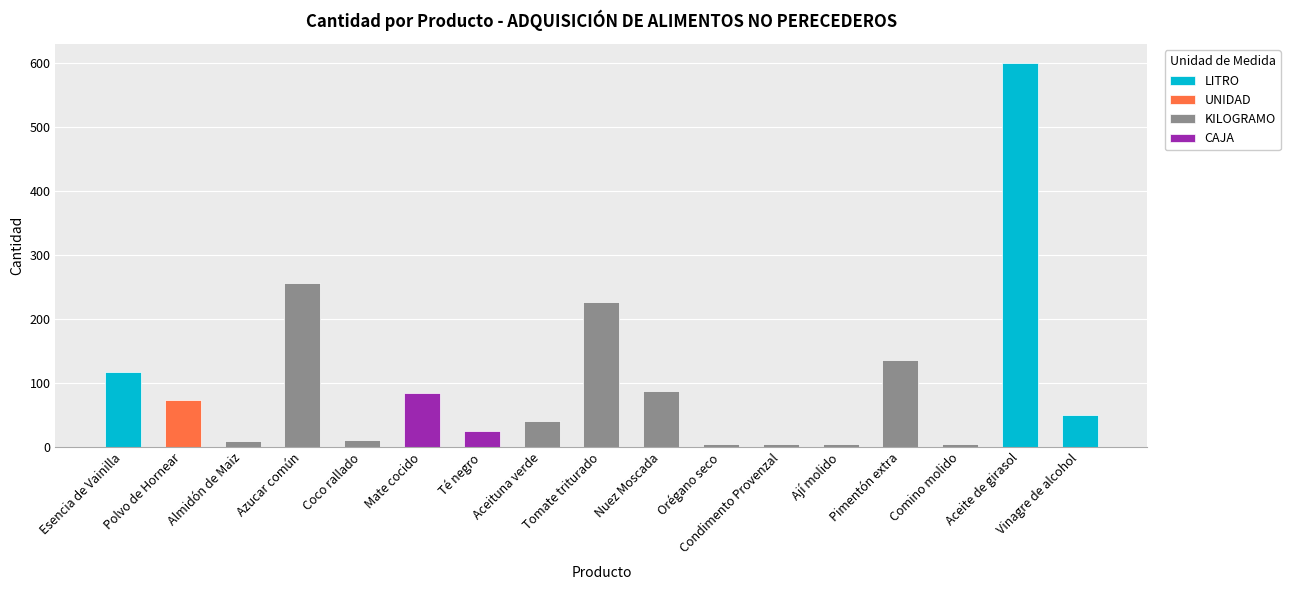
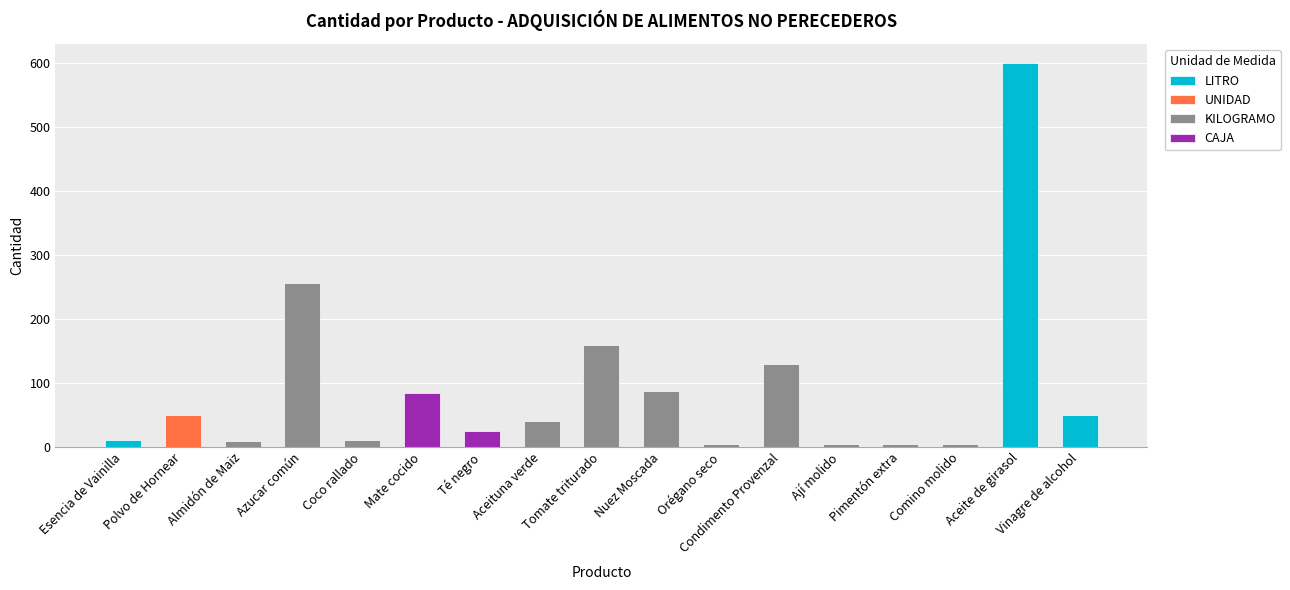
  {
-   "Esencia de Vainilla": 120,
-   "Polvo de Hornear": 70,
+   "Esencia de Vainilla": 10,
+   "Polvo de Hornear": 50,
    "Almidón de Maiz": 10,
    "Azucar común": 260,
    "Coco rallado": 10,
    "Mate cocido": 80,
    "Té negro": 20,
    "Aceituna verde": 40,
-   "Tomate triturado": 230,
+   "Tomate triturado": 160,
    "Nuez Moscada": 90,
    "Orégano seco": 0,
-   "Condimento Provenzal": 10,
+   "Condimento Provenzal": 130,
    "Ají molido": 10,
-   "Pimentón extra": 140,
+   "Pimentón extra": 0,
    "Comino molido": 0,
    "Aceite de girasol": 600,
    "Vinagre de alcohol": 50
  }
